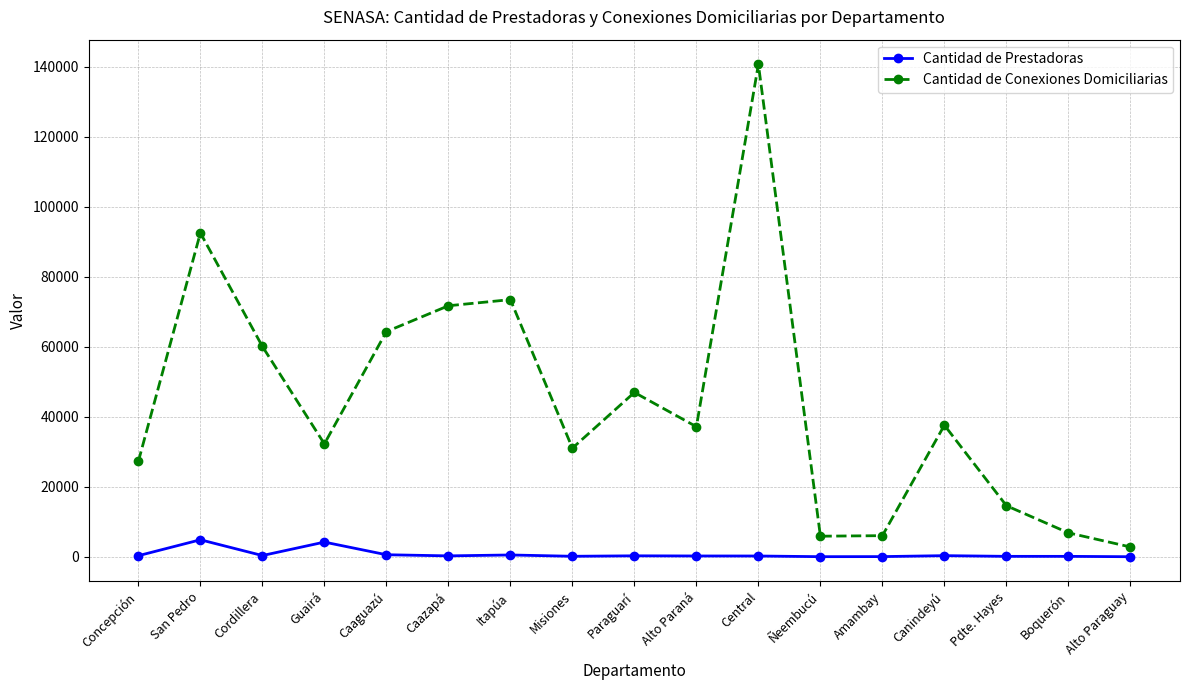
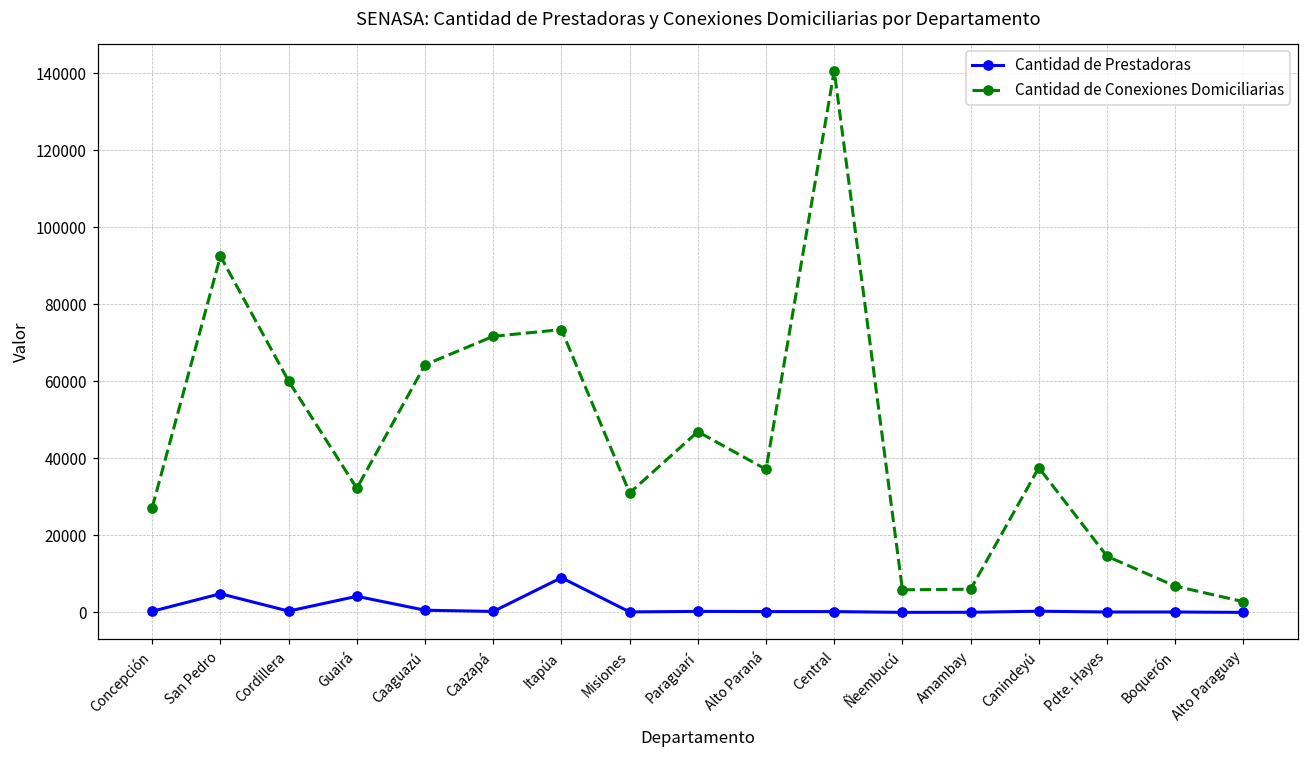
  {
    "Cantidad de Prestadoras": {
      "Concepción": 0,
      "San Pedro": 5000,
      "Cordillera": 0,
      "Guairá": 4000,
      "Caaguazú": 1000,
      "Caazapá": 0,
-     "Itapúa": 1000,
+     "Itapúa": 9000,
      "Misiones": 0,
      "Paraguarí": 0,
      "Alto Paraná": 0,
      "Central": 0,
      "Ñeembucú": 0,
      "Amambay": 0,
      "Canindeyú": 0,
      "Pdte. Hayes": 0,
      "Boquerón": 0,
      "Alto Paraguay": 0
    },
    "Cantidad de Conexiones Domiciliarias": {
      "Concepción": 27000,
      "San Pedro": 93000,
      "Cordillera": 60000,
      "Guairá": 32000,
      "Caaguazú": 64000,
      "Caazapá": 72000,
      "Itapúa": 73000,
      "Misiones": 31000,
      "Paraguarí": 47000,
      "Alto Paraná": 37000,
      "Central": 141000,
      "Ñeembucú": 6000,
      "Amambay": 6000,
      "Canindeyú": 38000,
      "Pdte. Hayes": 15000,
      "Boquerón": 7000,
      "Alto Paraguay": 3000
    }
  }
